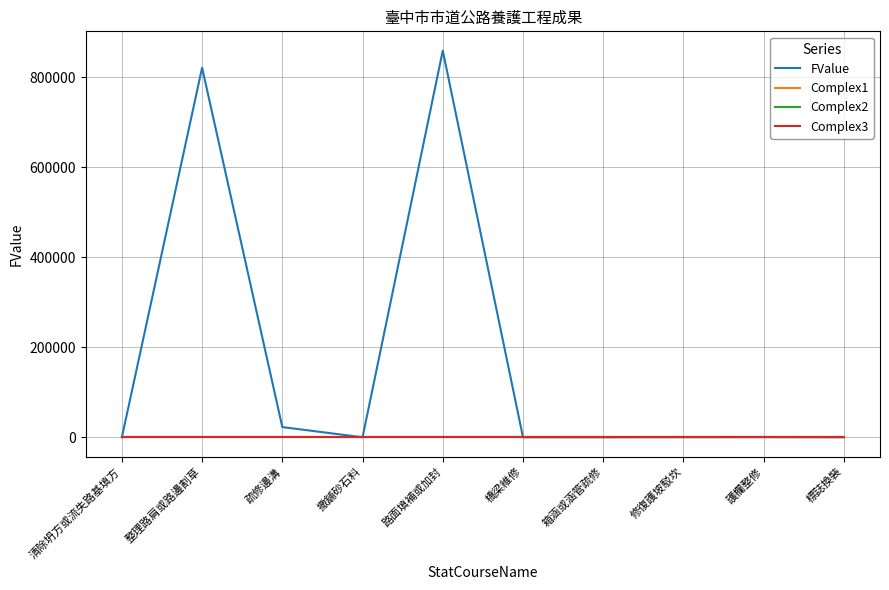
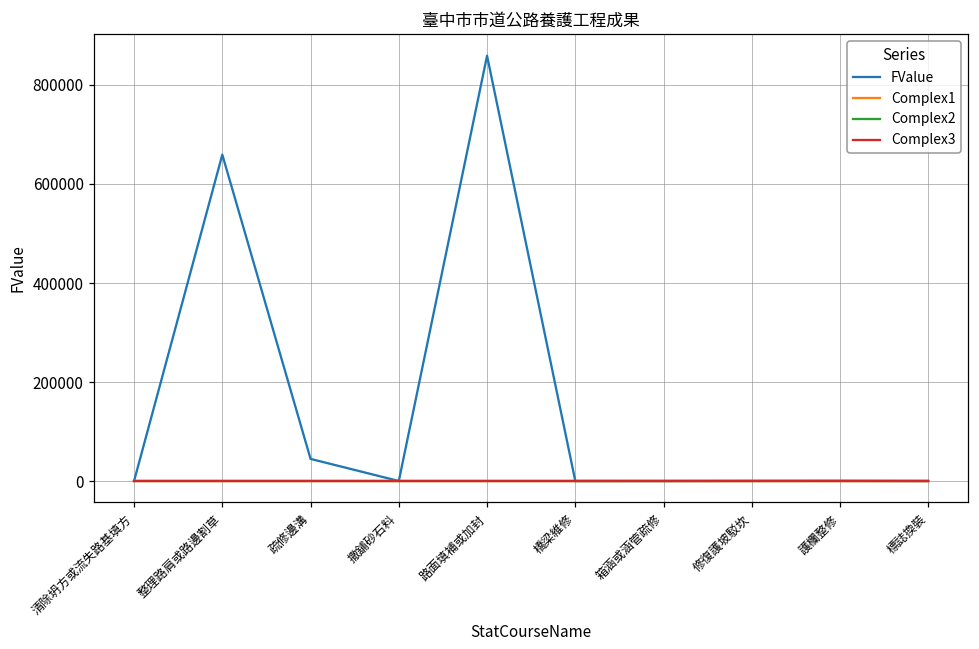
  {
    "FValue": {
-     "整理路肩或路邊割草": 820000,
-     "疏修邊溝": 20000,
+     "整理路肩或路邊割草": 660000,
+     "疏修邊溝": 40000,
      "路面填補或加封": 860000
    },
    "Complex3": {
      "整理路肩或路邊割草": 0,
      "疏修邊溝": 0,
      "路面填補或加封": 0
    }
  }
